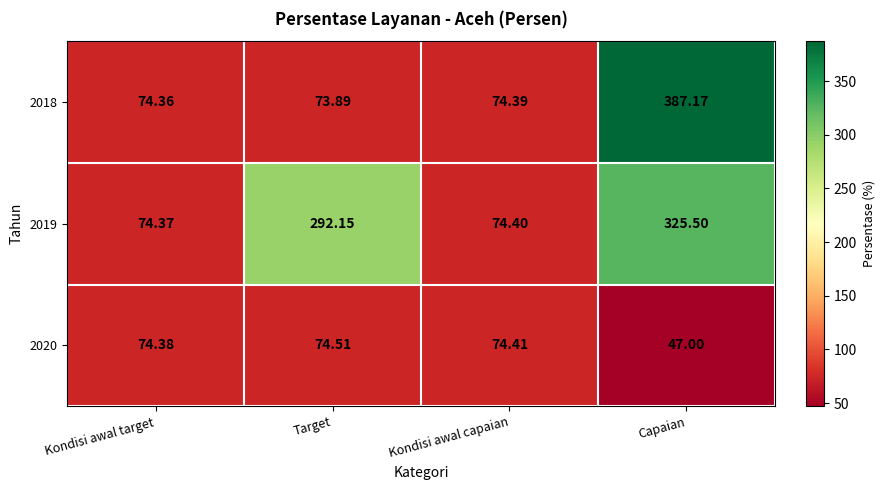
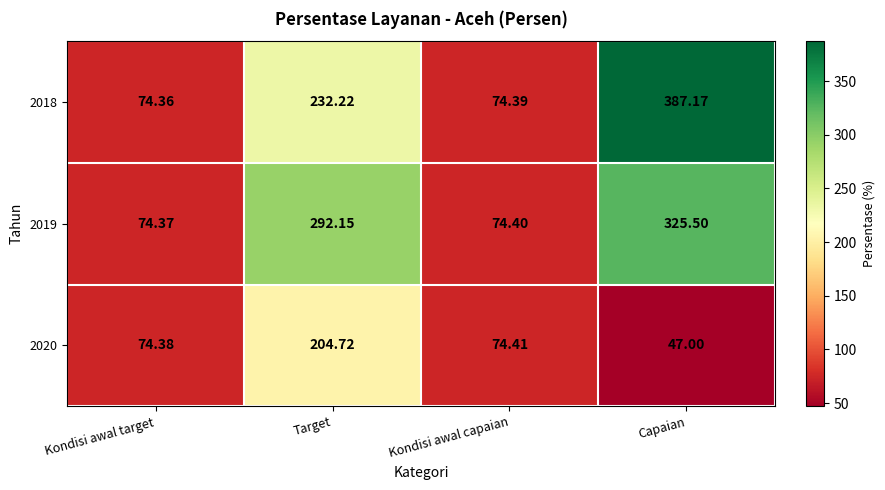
  {
    "2018": {
      "Kondisi awal target": 74.36,
-     "Target": 73.89,
+     "Target": 232.22,
      "Kondisi awal capaian": 74.39,
      "Capaian": 387.17
    },
    "2019": {
      "Kondisi awal target": 74.37,
      "Target": 292.15,
      "Kondisi awal capaian": 74.40,
      "Capaian": 325.50
    },
    "2020": {
      "Kondisi awal target": 74.38,
-     "Target": 74.51,
+     "Target": 204.72,
      "Kondisi awal capaian": 74.41,
      "Capaian": 47.00
    }
  }
